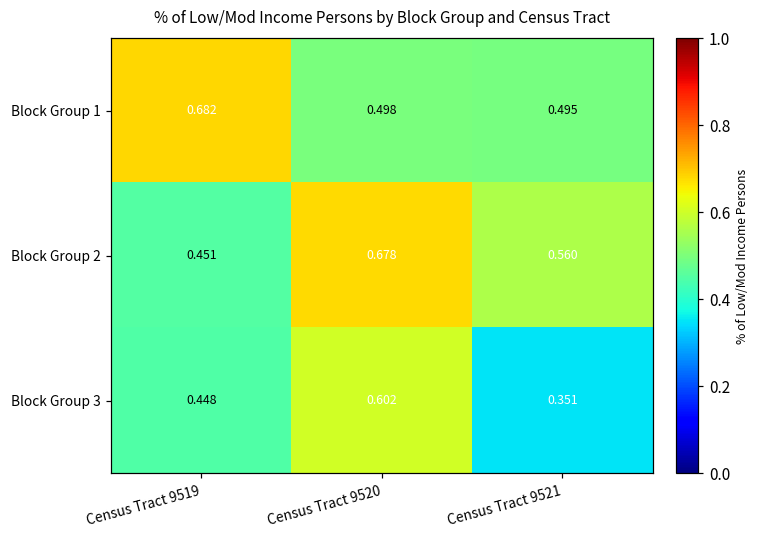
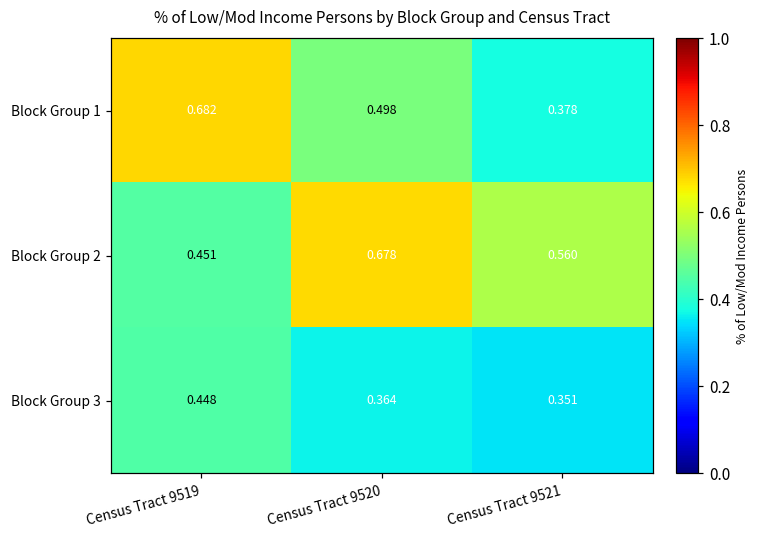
  {
    "Block Group 1": {
      "Census Tract 9519": 0.682,
      "Census Tract 9520": 0.498,
-     "Census Tract 9521": 0.495
+     "Census Tract 9521": 0.378
    },
    "Block Group 2": {
      "Census Tract 9519": 0.451,
      "Census Tract 9520": 0.678,
      "Census Tract 9521": 0.560
    },
    "Block Group 3": {
      "Census Tract 9519": 0.448,
-     "Census Tract 9520": 0.602,
+     "Census Tract 9520": 0.364,
      "Census Tract 9521": 0.351
    }
  }
